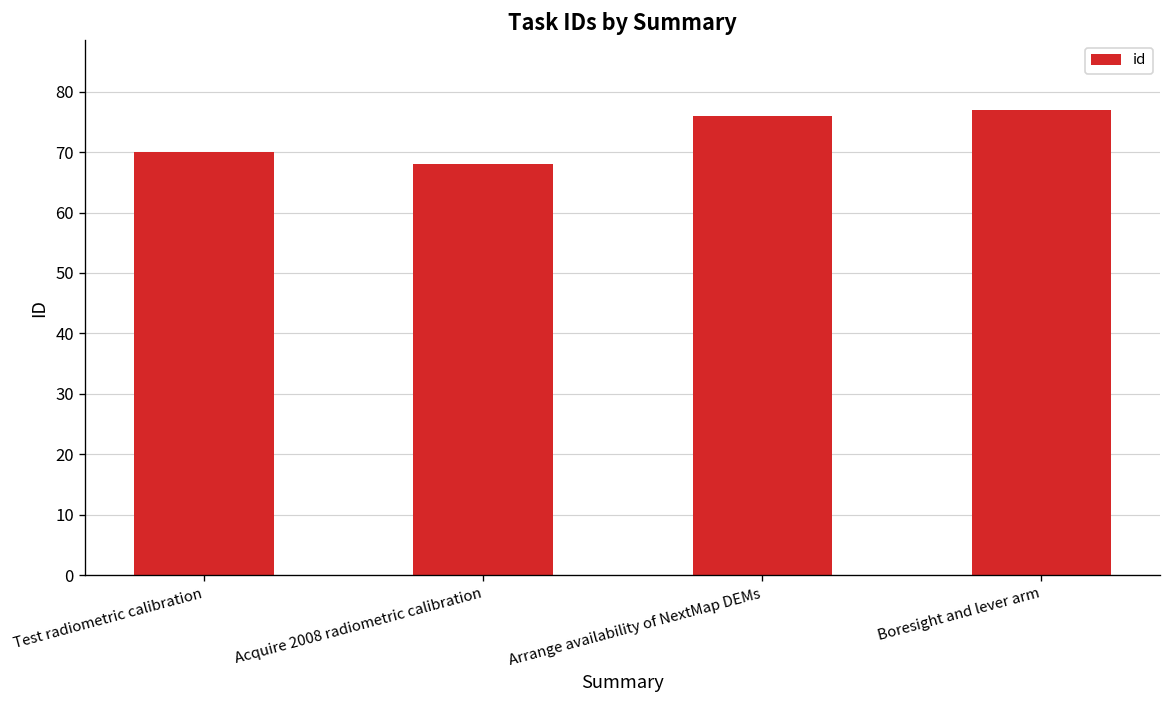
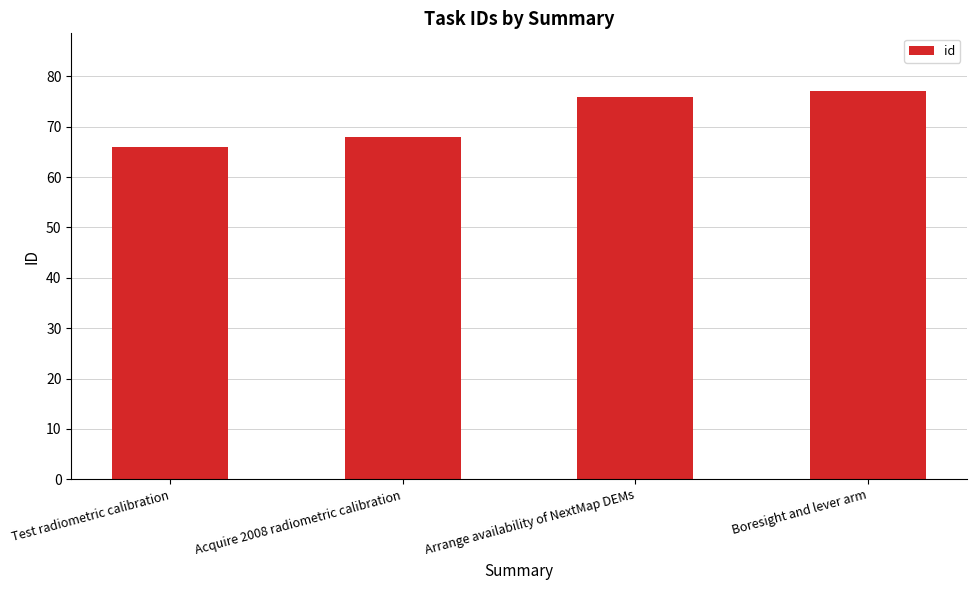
  {
-   "Test radiometric calibration": 70,
+   "Test radiometric calibration": 66,
    "Acquire 2008 radiometric calibration": 68,
    "Arrange availability of NextMap DEMs": 76,
    "Boresight and lever arm": 77
  }
